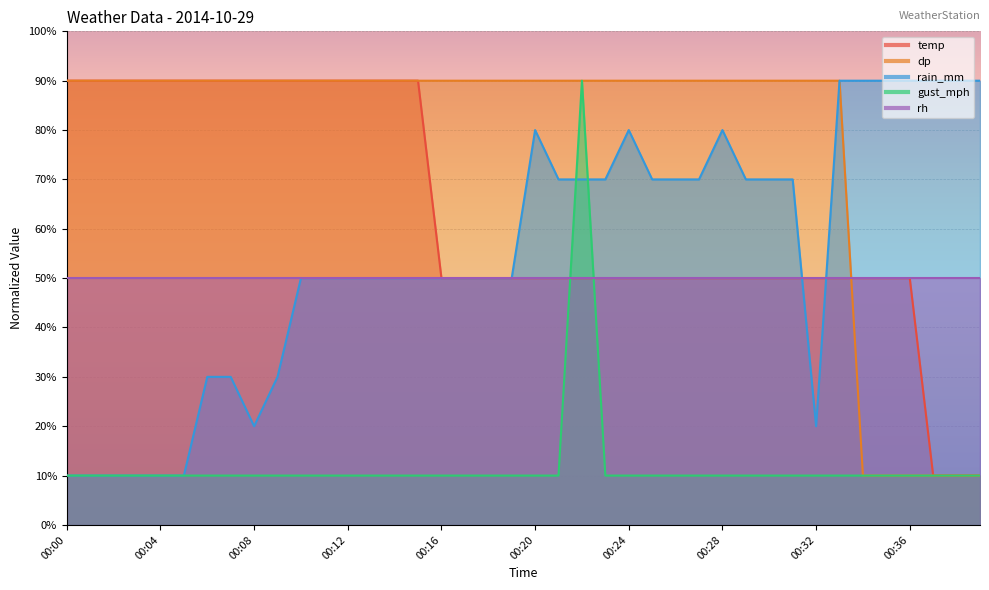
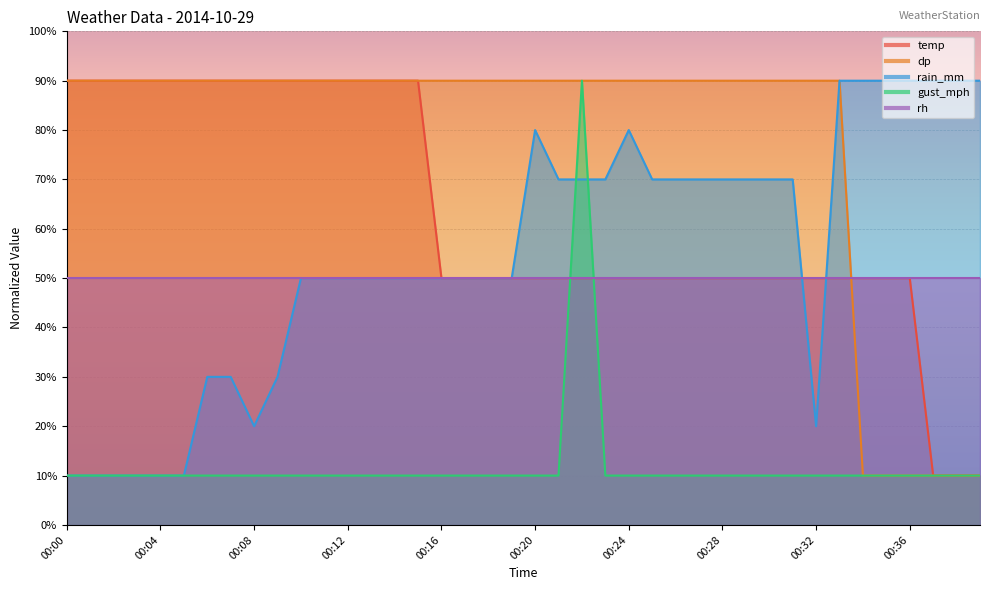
  {
    "rain_mm": {
      "00:08": "20%",
      "00:20": "80%",
      "00:24": "80%",
-     "00:28": "80%",
+     "00:28": "70%",
      "00:32": "20%"
    },
    "gust_mph": {
      "00:08": "10%",
      "00:12": "10%",
      "00:16": "10%",
      "00:20": "10%",
      "00:24": "10%",
      "00:28": "10%",
      "00:32": "10%"
    },
    "rh": {
      "00:00": "50%",
      "00:04": "50%",
      "00:08": "50%"
    }
  }
